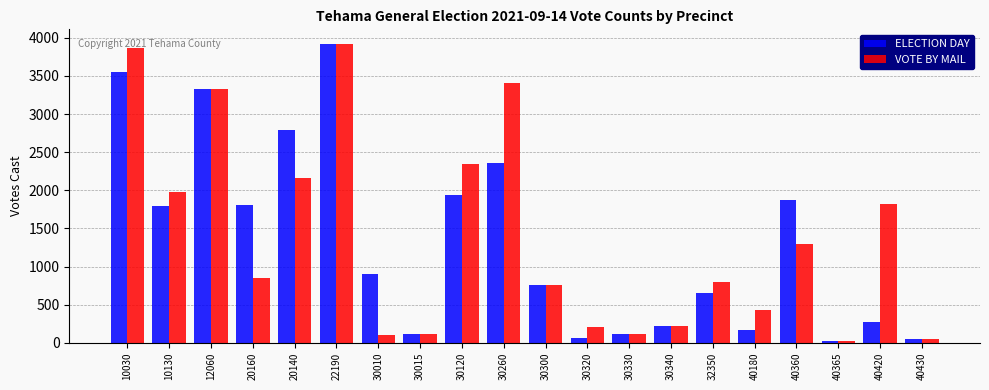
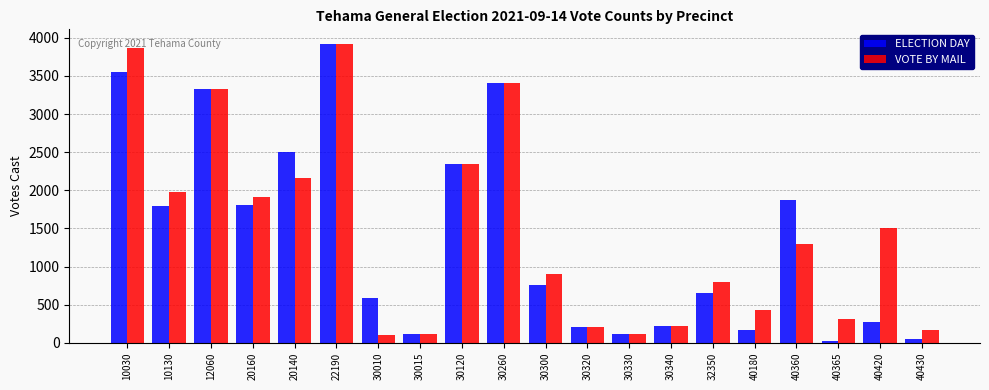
  {
    "ELECTION DAY": {
      "10030": 3600,
      "10130": 1800,
      "12060": 3300,
      "20160": 1800,
-     "20140": 2800,
+     "20140": 2500,
      "22190": 3900,
-     "30010": 900,
+     "30010": 600,
      "30015": 100,
-     "30120": 1900,
-     "30260": 2400,
+     "30120": 2400,
+     "30260": 3400,
      "30300": 800,
-     "30320": 100,
+     "30320": 200,
      "30330": 100,
      "30340": 200,
      "32350": 600,
      "40180": 200,
      "40360": 1900,
      "40420": 300,
      "40430": 100
    },
    "VOTE BY MAIL": {
      "10130": 2000,
      "12060": 3300,
-     "20160": 900,
+     "20160": 1900,
      "20140": 2200,
      "22190": 3900,
      "30010": 100,
      "30015": 100,
      "30120": 2400,
      "30260": 3400,
-     "30300": 800,
+     "30300": 900,
      "30320": 200,
      "30330": 100,
      "30340": 200,
      "32350": 800,
      "40180": 400,
      "40360": 1300,
-     "40365": 0,
-     "40420": 1800,
-     "40430": 100
+     "40365": 300,
+     "40420": 1500,
+     "40430": 200
    }
  }
